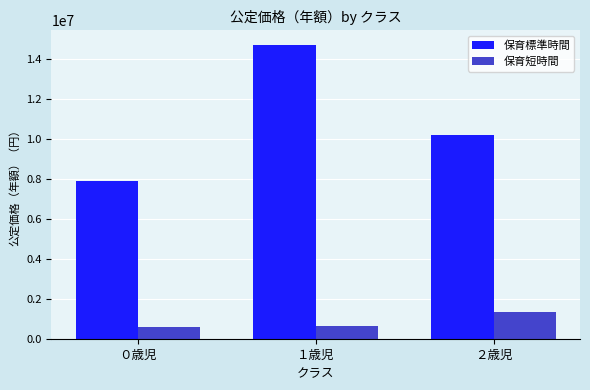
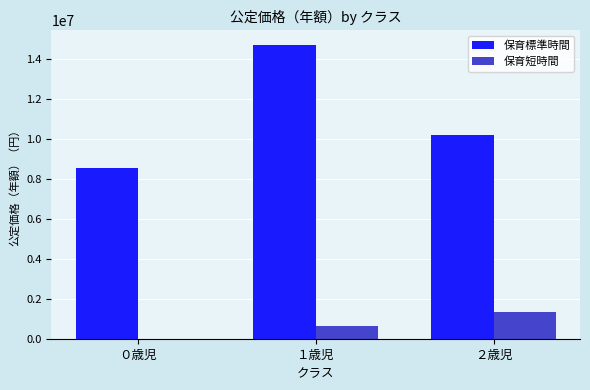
  {
    "保育標準時間": {
-     "０歳児": 7900000,
+     "０歳児": 8500000,
      "１歳児": 14700000,
      "２歳児": 10200000
    },
    "保育短時間": {
-     "０歳児": 600000,
+     "０歳児": 0,
      "１歳児": 700000,
      "２歳児": 1300000
    }
  }
